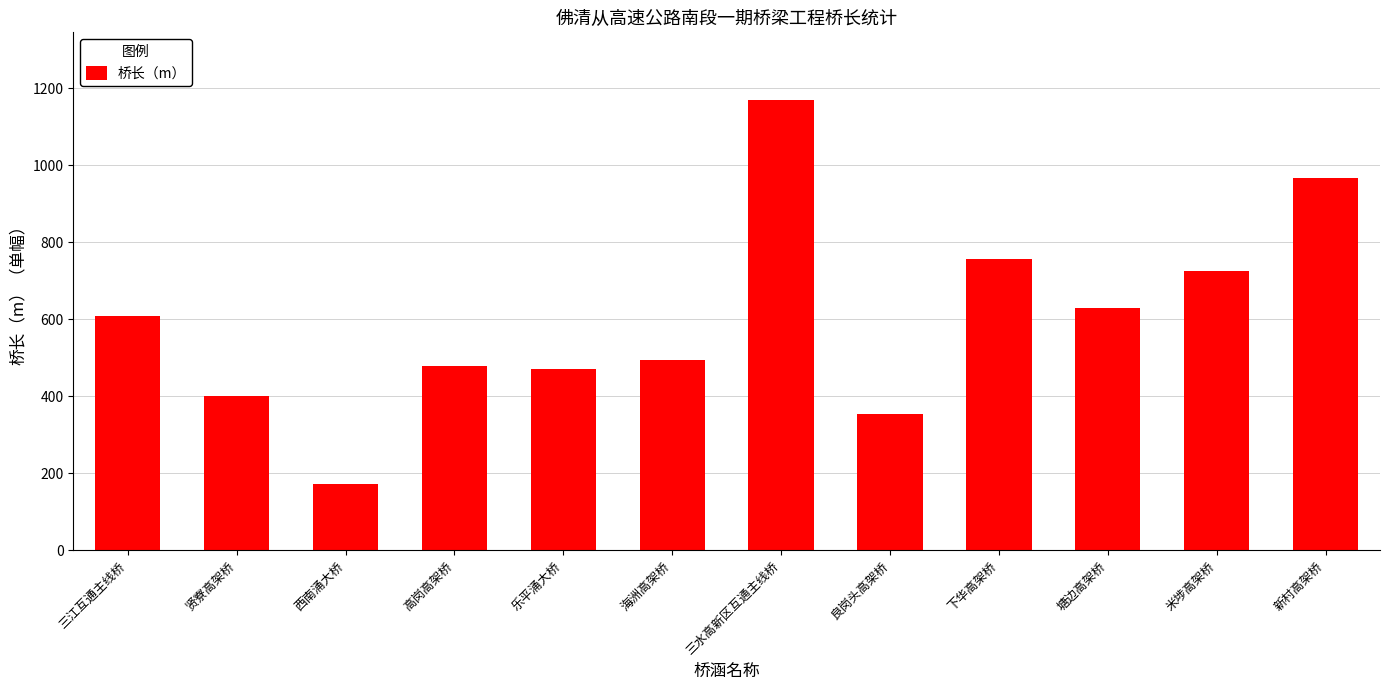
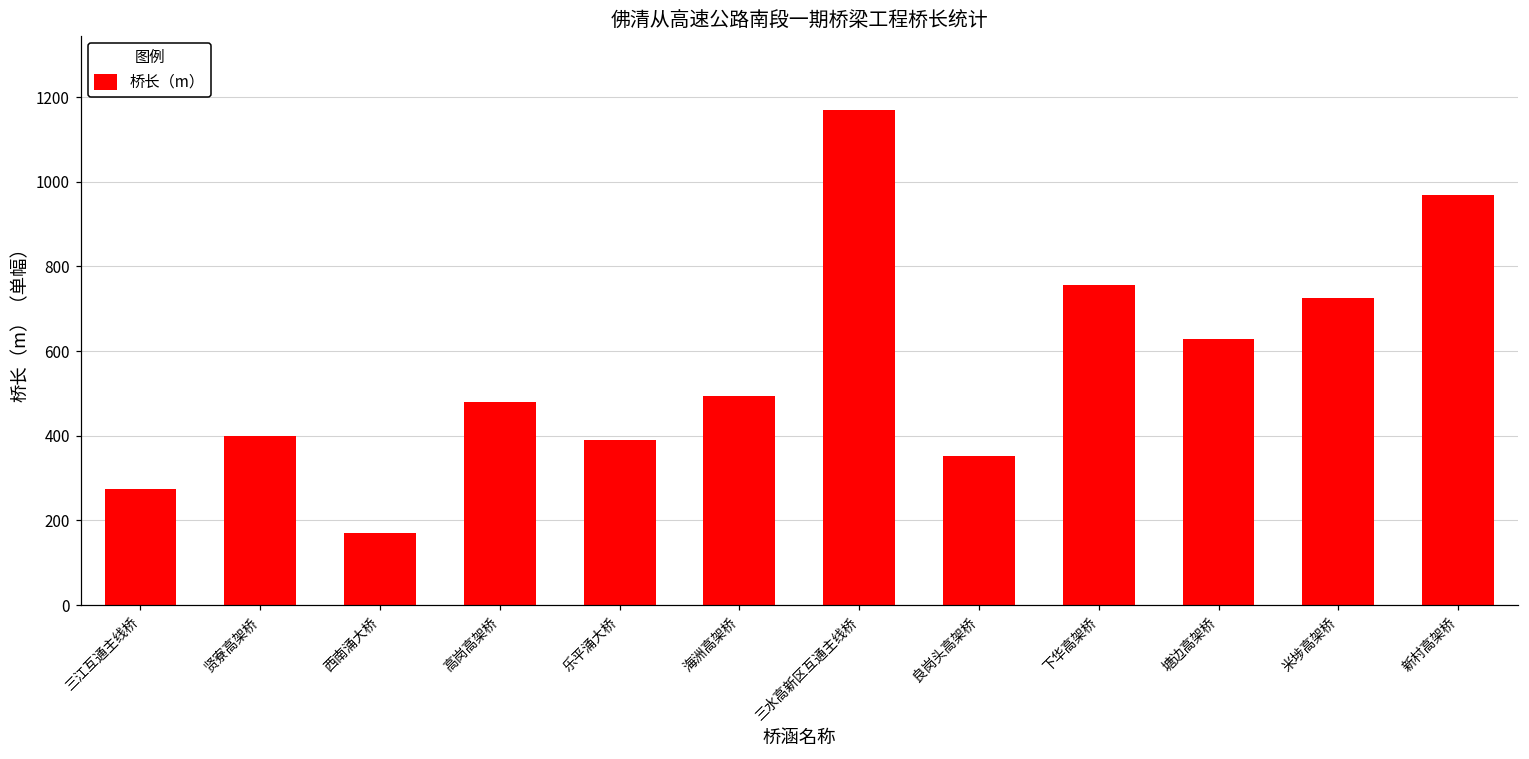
  {
-   "三江互通主线桥": 610,
+   "三江互通主线桥": 270,
    "贤寮高架桥": 400,
    "西南涌大桥": 170,
    "高岗高架桥": 480,
-   "乐平涌大桥": 470,
+   "乐平涌大桥": 390,
    "海洲高架桥": 490,
    "三水高新区互通主线桥": 1170,
    "良岗头高架桥": 350,
    "下华高架桥": 760,
    "塘边高架桥": 630,
    "米埗高架桥": 730,
    "新村高架桥": 970
  }
